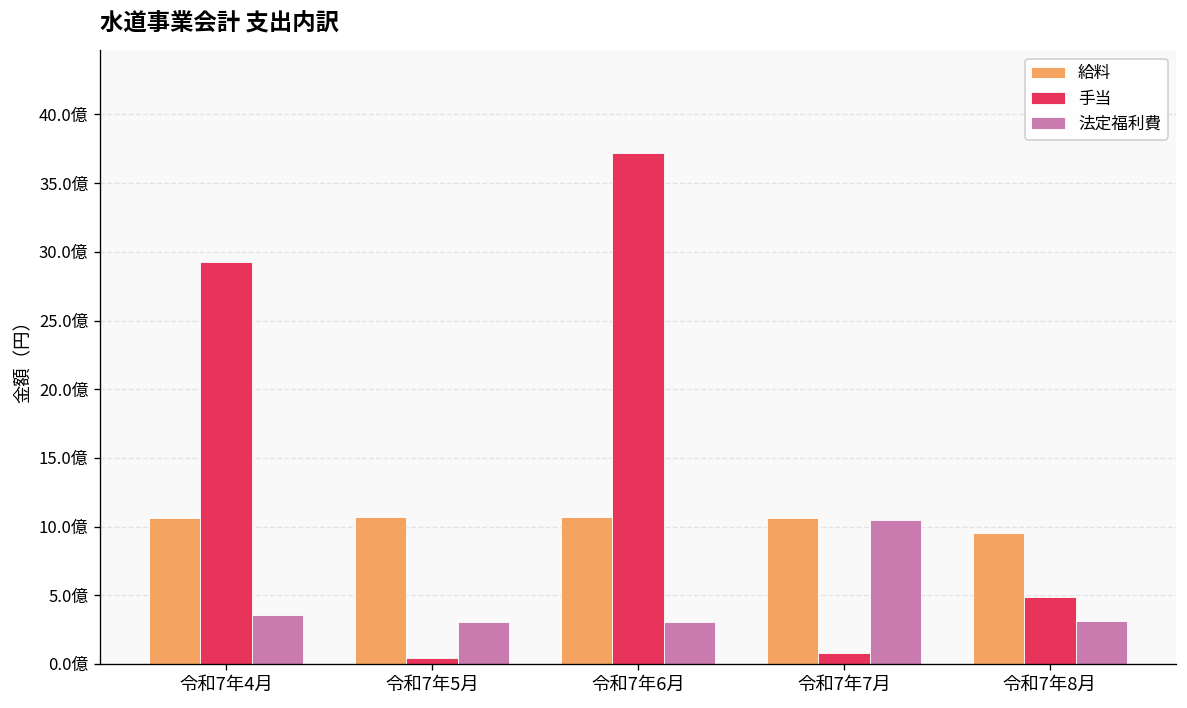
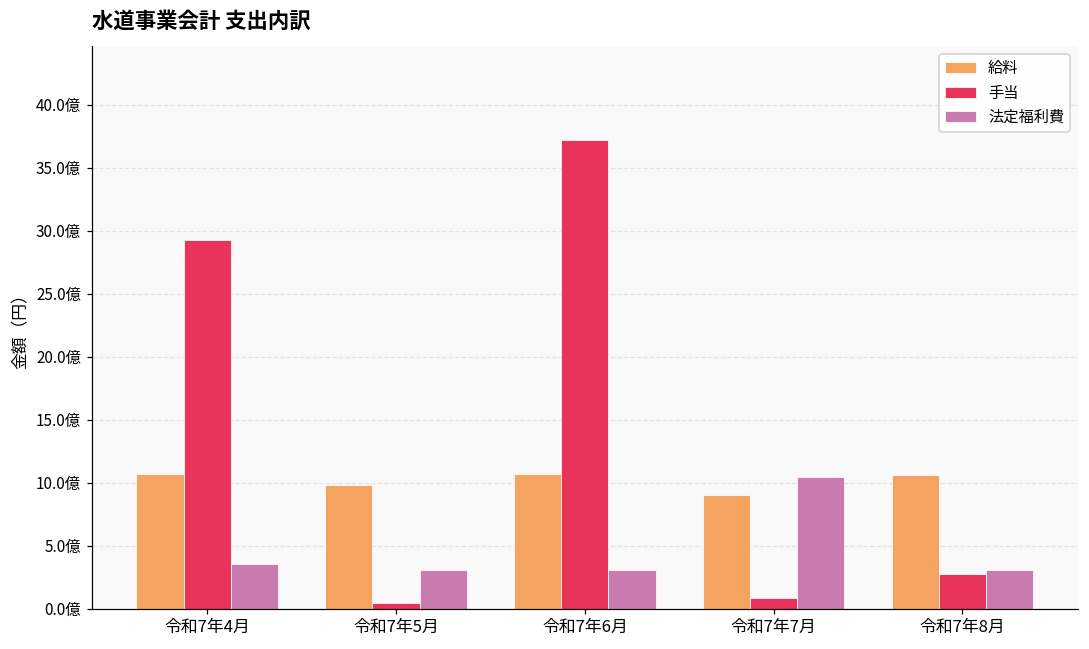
  {
    "給料": {
      "令和7年4月": "10.7億",
-     "令和7年5月": "10.7億",
+     "令和7年5月": "9.8億",
      "令和7年6月": "10.7億",
-     "令和7年7月": "10.6億",
-     "令和7年8月": "9.5億"
+     "令和7年7月": "9.1億",
+     "令和7年8月": "10.6億"
    },
    "手当": {
      "令和7年4月": "29.3億",
      "令和7年5月": "0.4億",
      "令和7年6月": "37.2億",
      "令和7年7月": "0.8億",
-     "令和7年8月": "4.9億"
+     "令和7年8月": "2.7億"
    },
    "法定福利費": {
      "令和7年4月": "3.6億",
      "令和7年5月": "3.1億",
      "令和7年6月": "3.1億",
      "令和7年7月": "10.4億",
      "令和7年8月": "3.1億"
    }
  }
